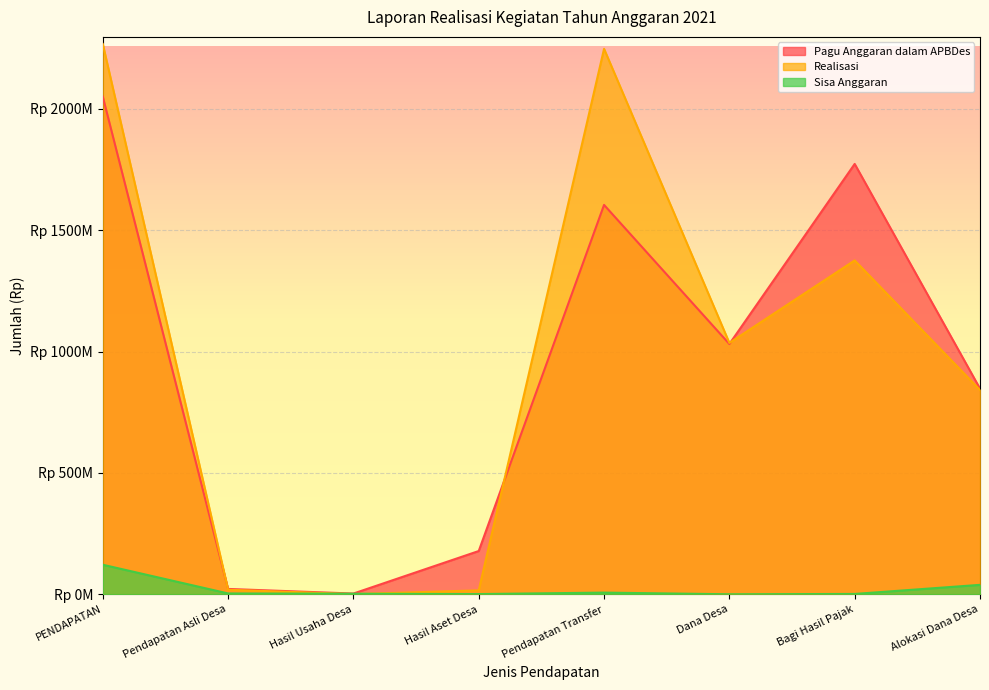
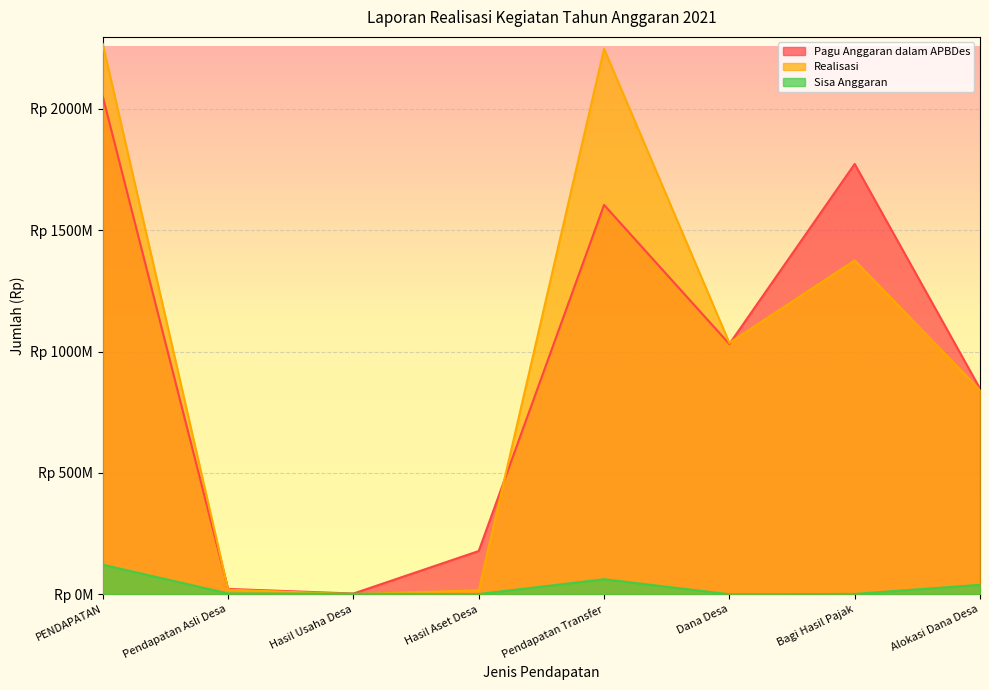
  {
    "Pagu Anggaran dalam APBDes": {
      "PENDAPATAN": "Rp 2050000000",
      "Hasil Aset Desa": "Rp 180000000",
      "Pendapatan Transfer": "Rp 1600000000",
      "Bagi Hasil Pajak": "Rp 1770000000"
    },
    "Realisasi": {
      "PENDAPATAN": "Rp 2270000000",
      "Hasil Aset Desa": "Rp 20000000",
      "Pendapatan Transfer": "Rp 2250000000",
      "Bagi Hasil Pajak": "Rp 1380000000"
    },
    "Sisa Anggaran": {
      "PENDAPATAN": "Rp 120000000",
      "Pendapatan Asli Desa": "Rp 0",
      "Hasil Aset Desa": "Rp 0",
-     "Pendapatan Transfer": "Rp 10000000",
+     "Pendapatan Transfer": "Rp 60000000",
      "Dana Desa": "Rp 0",
      "Bagi Hasil Pajak": "Rp 0",
      "Alokasi Dana Desa": "Rp 40000000"
    }
  }
